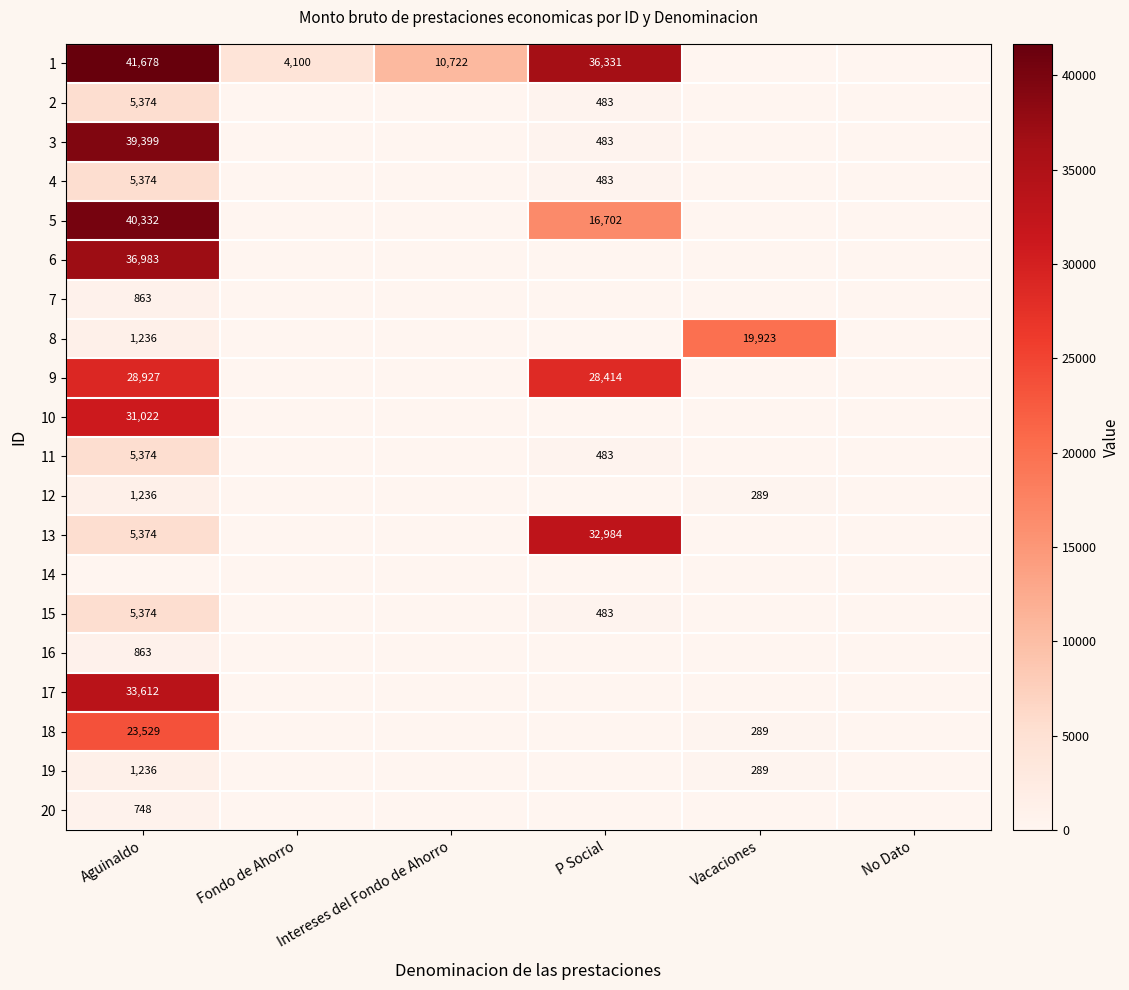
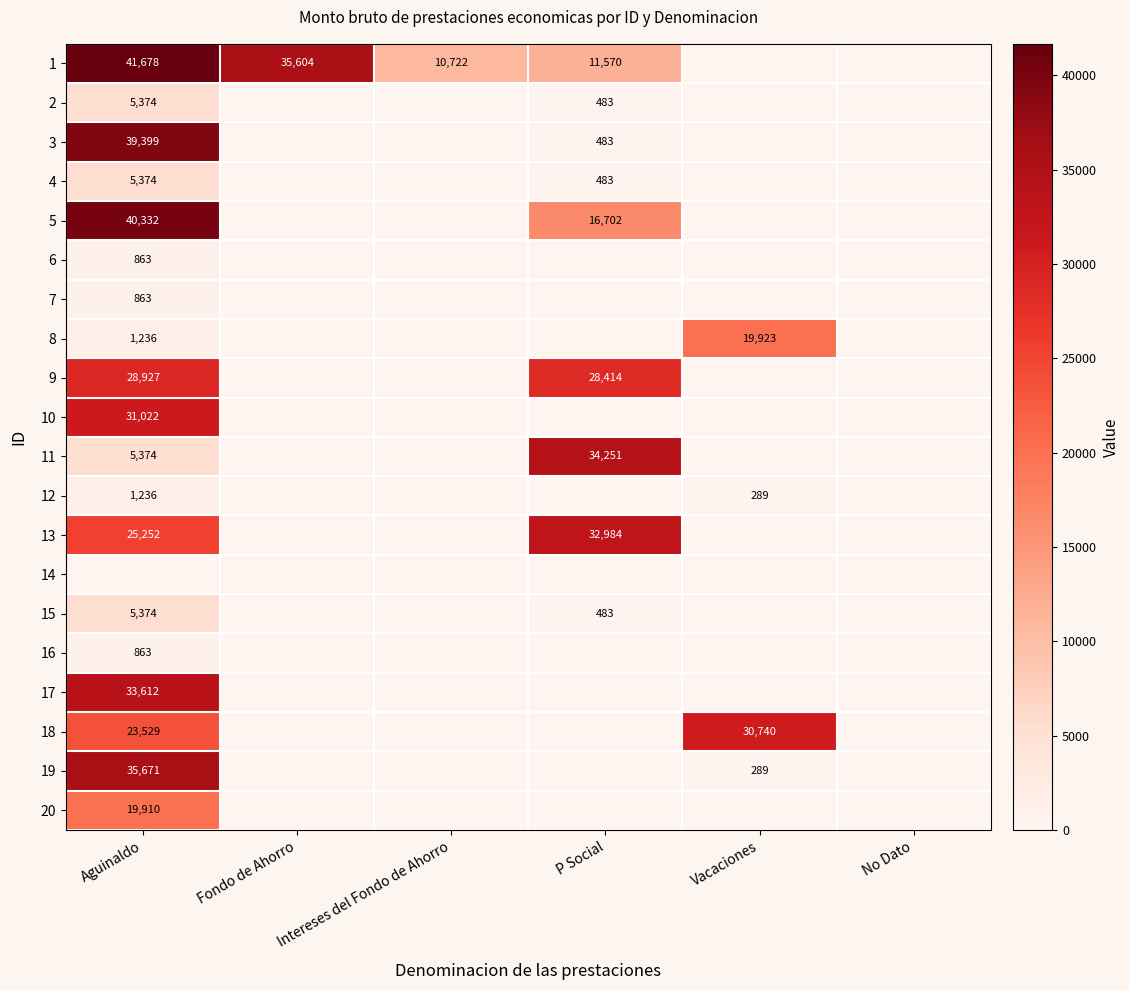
  {
    "1": {
      "Aguinaldo": "41,678",
-     "Fondo de Ahorro": "4,100",
+     "Fondo de Ahorro": "35,604",
      "Intereses del Fondo de Ahorro": "10,722",
-     "P Social": "36,331"
+     "P Social": "11,570"
    },
    "2": {
      "Aguinaldo": "5,374",
      "P Social": "483"
    },
    "3": {
      "Aguinaldo": "39,399",
      "P Social": "483"
    },
    "4": {
      "Aguinaldo": "5,374",
      "P Social": "483"
    },
    "5": {
      "Aguinaldo": "40,332",
      "P Social": "16,702"
    },
    "6": {
-     "Aguinaldo": "36,983"
+     "Aguinaldo": "863"
    },
    "7": {
      "Aguinaldo": "863"
    },
    "8": {
      "Aguinaldo": "1,236",
      "Vacaciones": "19,923"
    },
    "9": {
      "Aguinaldo": "28,927",
      "P Social": "28,414"
    },
    "10": {
      "Aguinaldo": "31,022"
    },
    "11": {
      "Aguinaldo": "5,374",
-     "P Social": "483"
+     "P Social": "34,251"
    },
    "12": {
      "Aguinaldo": "1,236",
      "Vacaciones": "289"
    },
    "13": {
-     "Aguinaldo": "5,374",
+     "Aguinaldo": "25,252",
      "P Social": "32,984"
    },
    "15": {
      "Aguinaldo": "5,374",
      "P Social": "483"
    },
    "16": {
      "Aguinaldo": "863"
    },
    "17": {
      "Aguinaldo": "33,612"
    },
    "18": {
      "Aguinaldo": "23,529",
-     "Vacaciones": "289"
+     "Vacaciones": "30,740"
    },
    "19": {
-     "Aguinaldo": "1,236",
+     "Aguinaldo": "35,671",
      "Vacaciones": "289"
    },
    "20": {
-     "Aguinaldo": "748"
+     "Aguinaldo": "19,910"
    }
  }
